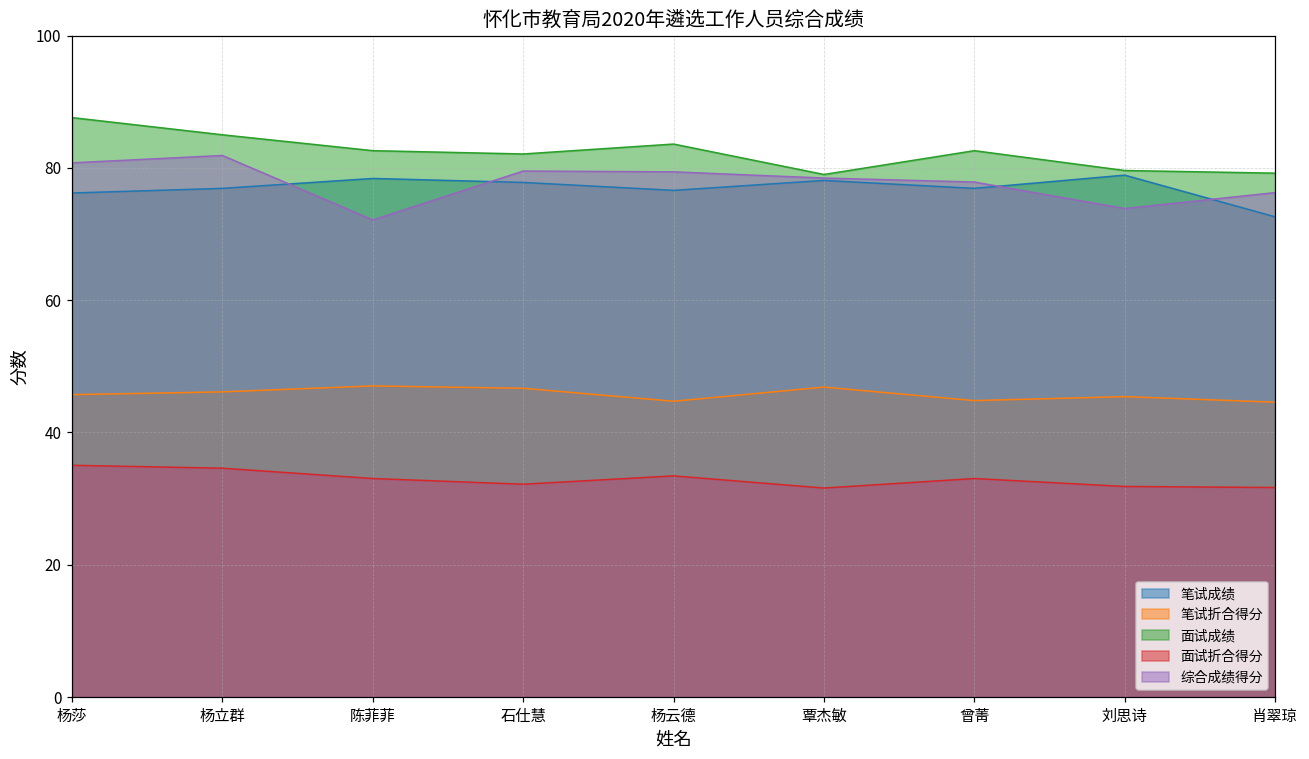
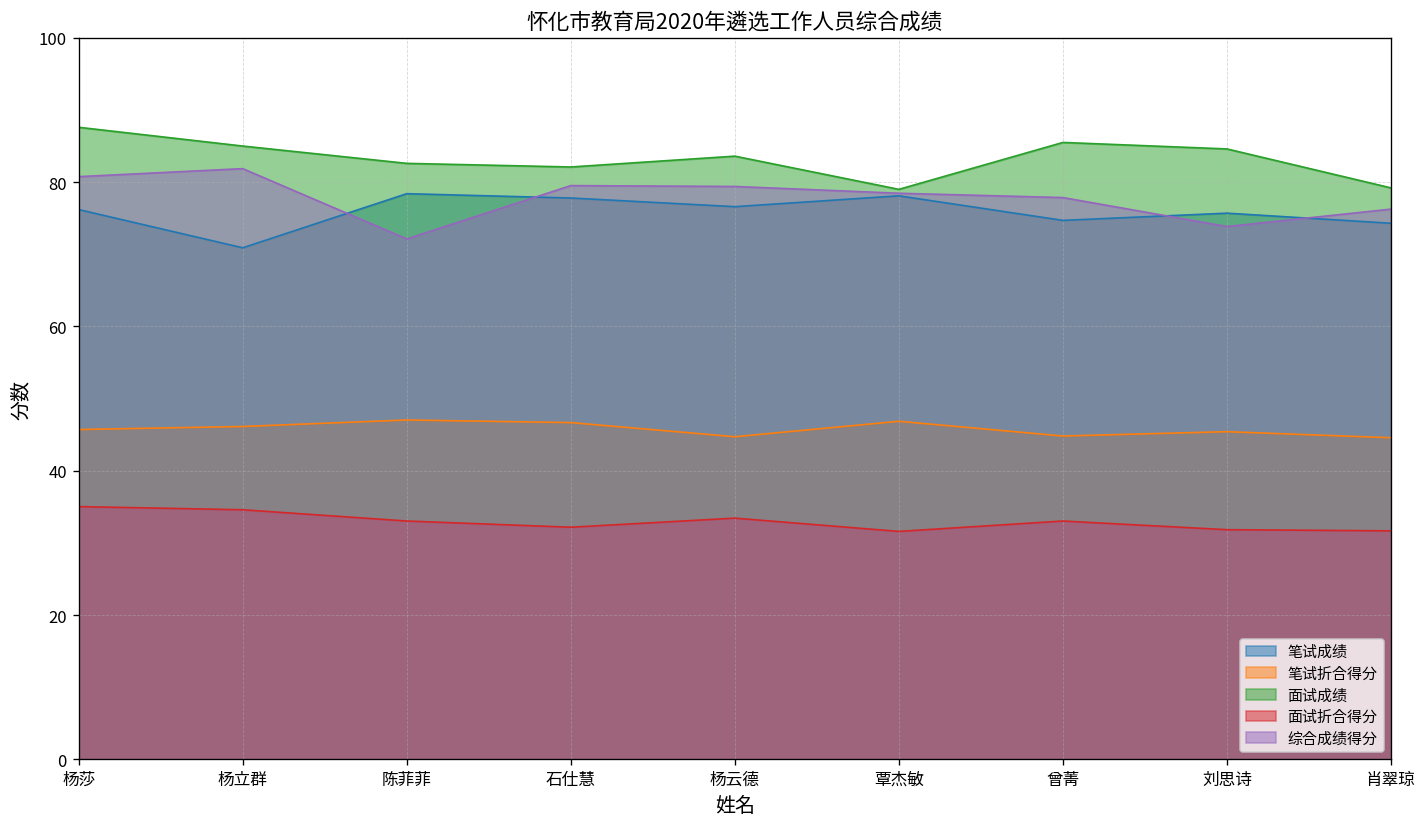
  {
    "笔试成绩": {
      "杨莎": 76,
-     "杨立群": 77,
+     "杨立群": 71,
      "陈菲菲": 78,
      "石仕慧": 78,
      "杨云德": 77,
-     "曾菁": 77,
-     "刘思诗": 79,
-     "肖翠琼": 73
+     "曾菁": 75,
+     "刘思诗": 76,
+     "肖翠琼": 74
    },
    "笔试折合得分": {
      "杨莎": 46,
      "杨立群": 46,
      "陈菲菲": 47,
      "石仕慧": 47,
      "杨云德": 45,
      "覃杰敏": 47,
      "曾菁": 45,
      "刘思诗": 45,
      "肖翠琼": 45
    },
    "面试成绩": {
      "杨莎": 88,
      "杨立群": 85,
      "陈菲菲": 83,
      "石仕慧": 82,
      "杨云德": 84,
      "覃杰敏": 79,
-     "曾菁": 83,
-     "刘思诗": 80,
+     "曾菁": 86,
+     "刘思诗": 85,
      "肖翠琼": 79
    },
    "面试折合得分": {
      "杨莎": 35,
      "杨立群": 35,
      "陈菲菲": 33,
      "石仕慧": 32,
      "杨云德": 33,
      "覃杰敏": 32,
      "曾菁": 33,
      "刘思诗": 32,
      "肖翠琼": 32
    },
    "综合成绩得分": {
      "杨莎": 81,
      "杨立群": 82,
      "陈菲菲": 72,
      "石仕慧": 80,
      "杨云德": 79,
      "曾菁": 78,
      "刘思诗": 74,
      "肖翠琼": 76
    }
  }
